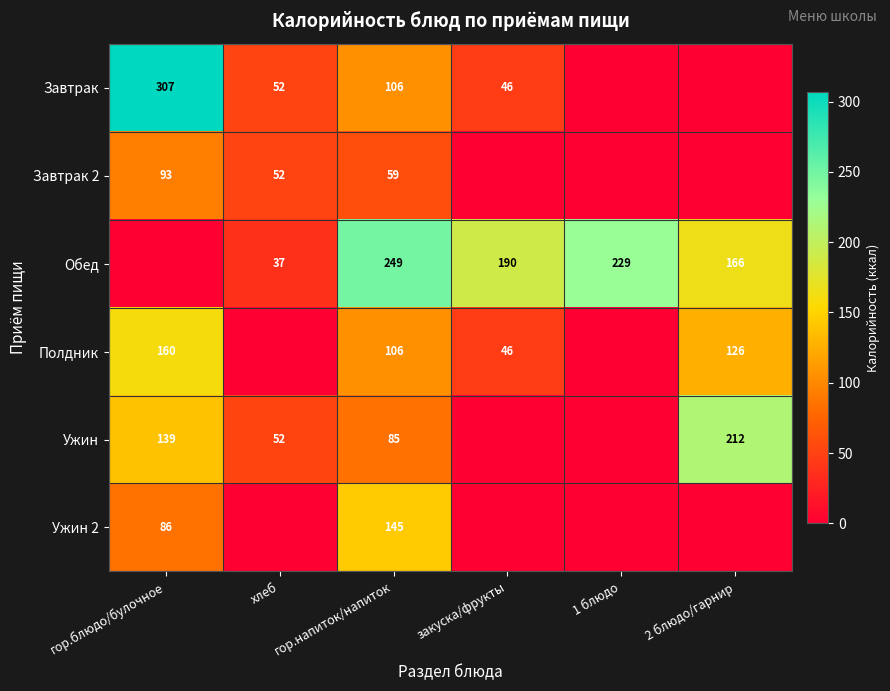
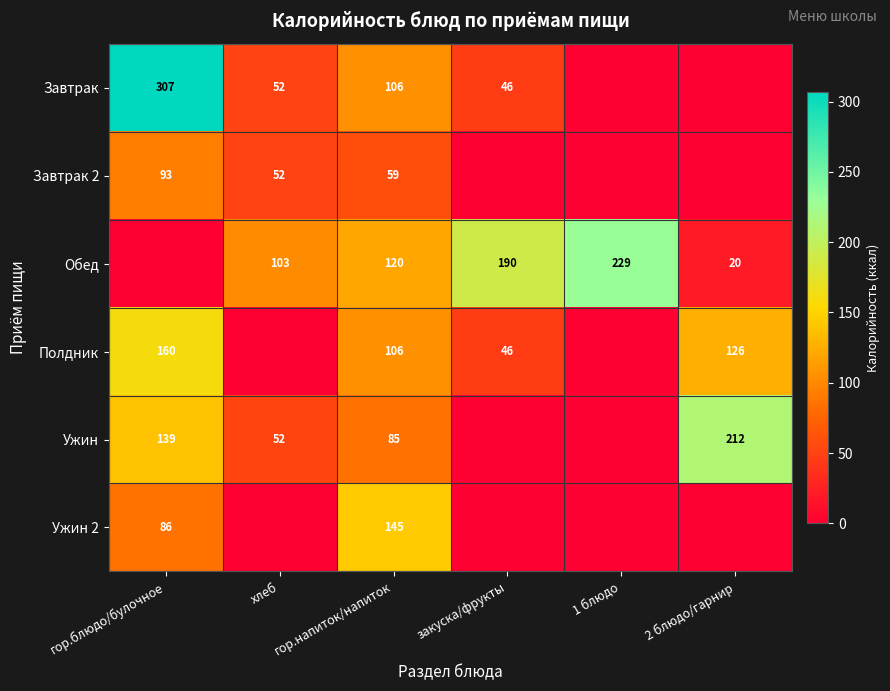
  {
    "Завтрак": {
      "гор.блюдо/булочное": 307,
      "хлеб": 52,
      "гор.напиток/напиток": 106,
      "закуска/фрукты": 46
    },
    "Завтрак 2": {
      "гор.блюдо/булочное": 93,
      "хлеб": 52,
      "гор.напиток/напиток": 59
    },
    "Обед": {
-     "хлеб": 37,
-     "гор.напиток/напиток": 249,
+     "хлеб": 103,
+     "гор.напиток/напиток": 120,
      "закуска/фрукты": 190,
      "1 блюдо": 229,
-     "2 блюдо/гарнир": 166
+     "2 блюдо/гарнир": 20
    },
    "Полдник": {
      "гор.блюдо/булочное": 160,
      "гор.напиток/напиток": 106,
      "закуска/фрукты": 46,
      "2 блюдо/гарнир": 126
    },
    "Ужин": {
      "гор.блюдо/булочное": 139,
      "хлеб": 52,
      "гор.напиток/напиток": 85,
      "2 блюдо/гарнир": 212
    },
    "Ужин 2": {
      "гор.блюдо/булочное": 86,
      "гор.напиток/напиток": 145
    }
  }
